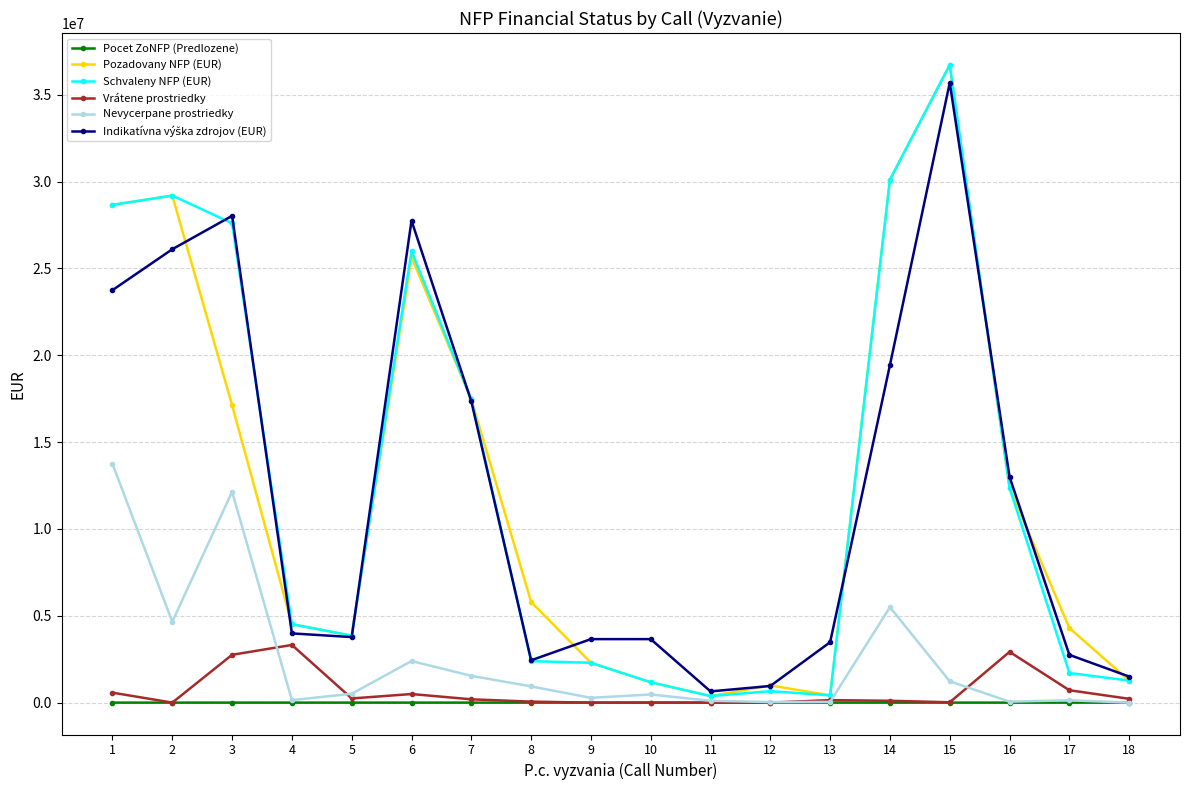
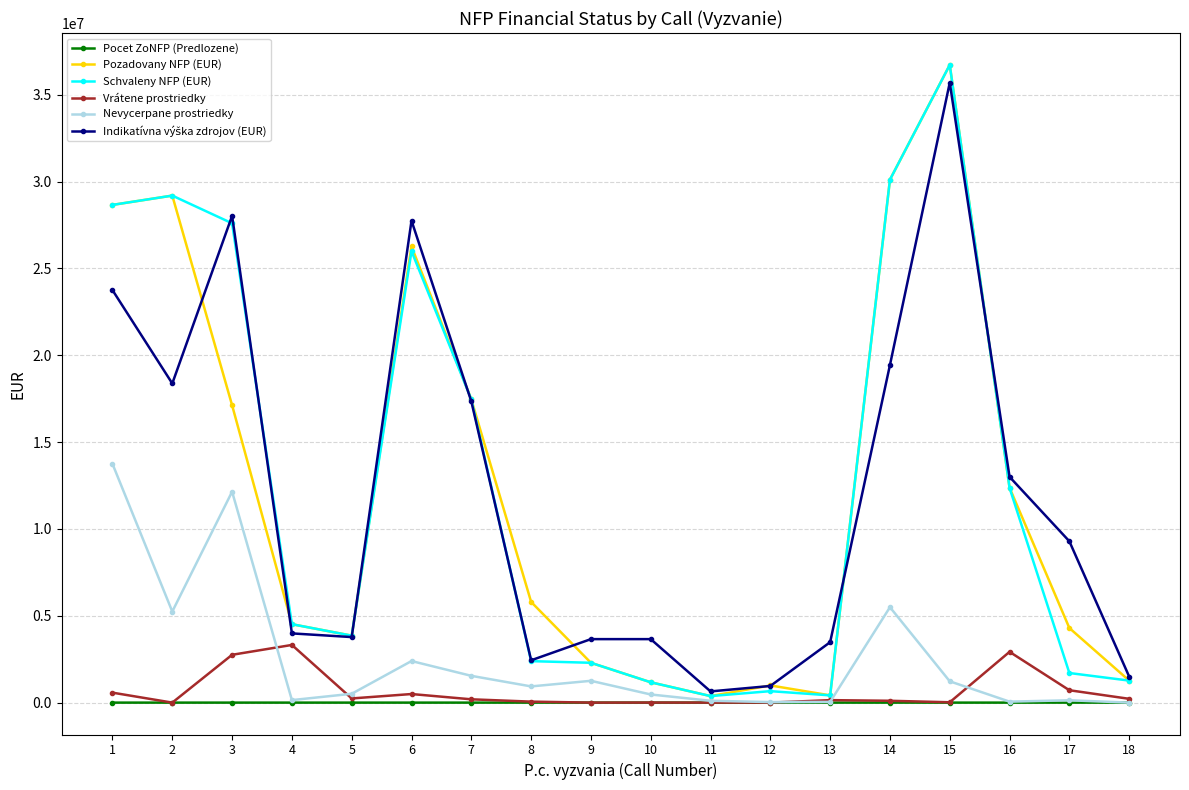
  {
    "Pocet ZoNFP (Predlozene)": {
      "1": 0,
      "3": 0,
      "5": 0,
      "6": 0,
      "7": 0
    },
    "Pozadovany NFP (EUR)": {
      "3": 17100000,
-     "6": 25600000,
+     "6": 26300000,
      "8": 5800000,
      "17": 4300000
    },
    "Schvaleny NFP (EUR)": {
      "3": 27600000,
      "6": 26000000,
      "12": 700000,
      "17": 1700000
    },
    "Vrátene prostriedky": {
      "1": 600000,
      "3": 2800000,
      "4": 3300000,
      "5": 200000,
      "6": 500000,
      "7": 200000,
      "16": 2900000,
      "17": 700000,
      "18": 200000
    },
    "Nevycerpane prostriedky": {
      "1": 13700000,
-     "2": 4700000,
+     "2": 5200000,
      "3": 12100000,
      "5": 500000,
      "6": 2400000,
      "7": 1500000,
      "8": 900000,
-     "9": 300000,
+     "9": 1300000,
      "10": 500000,
      "14": 5500000,
      "15": 1200000
    },
    "Indikatívna výška zdrojov (EUR)": {
      "1": 23800000,
-     "2": 26100000,
+     "2": 18400000,
      "3": 28000000,
      "4": 4000000,
      "6": 27700000,
      "9": 3700000,
      "10": 3700000,
      "11": 600000,
      "13": 3500000,
      "14": 19400000,
      "15": 35700000,
      "16": 13000000,
-     "17": 2700000,
+     "17": 9300000,
      "18": 1500000
    }
  }
